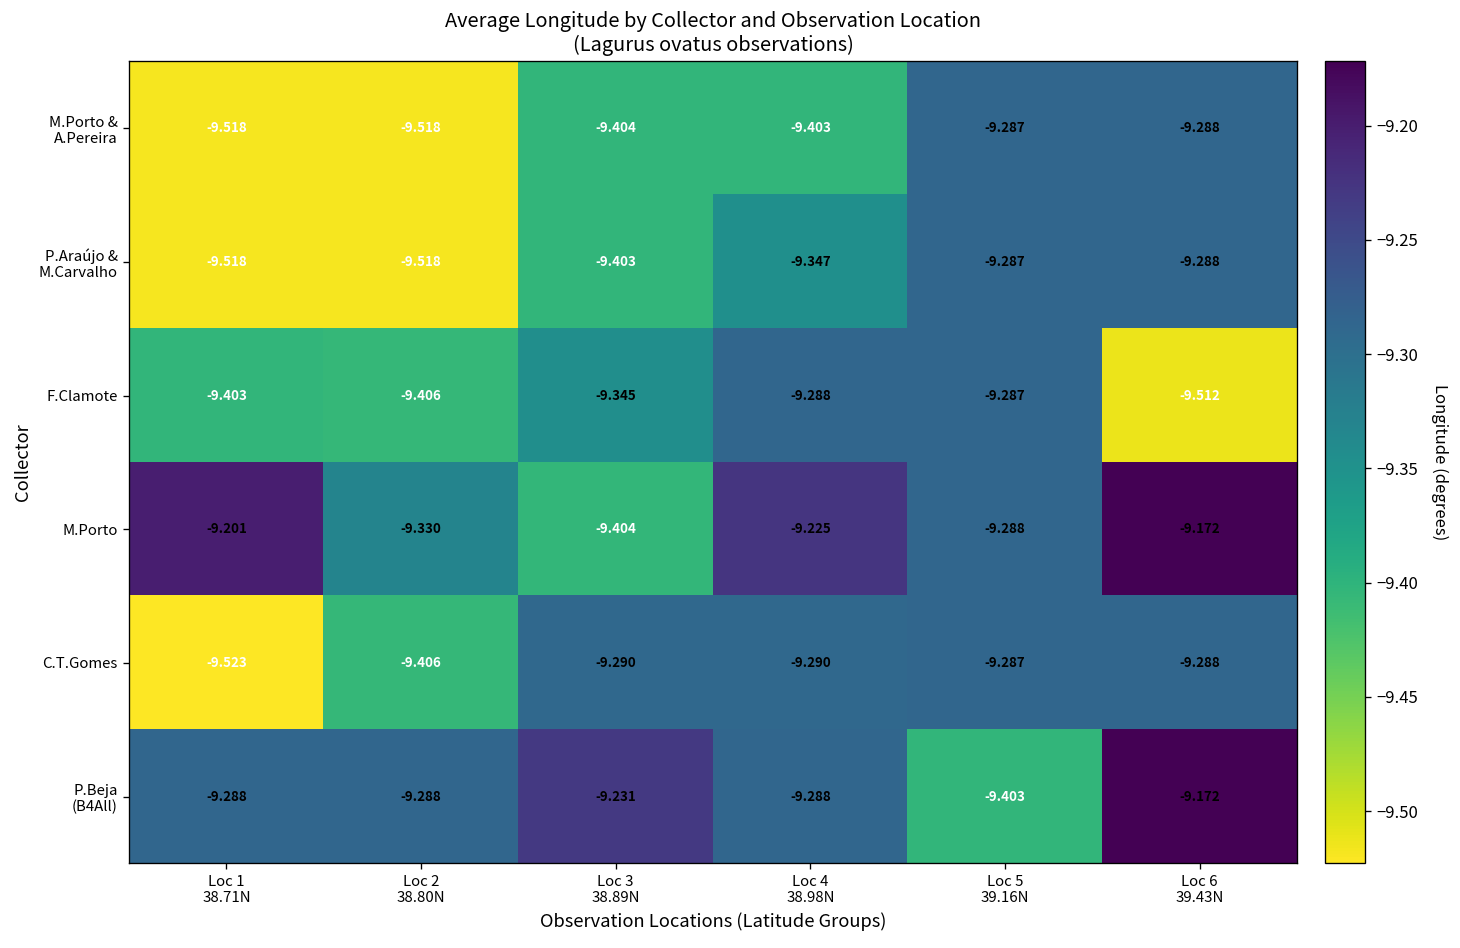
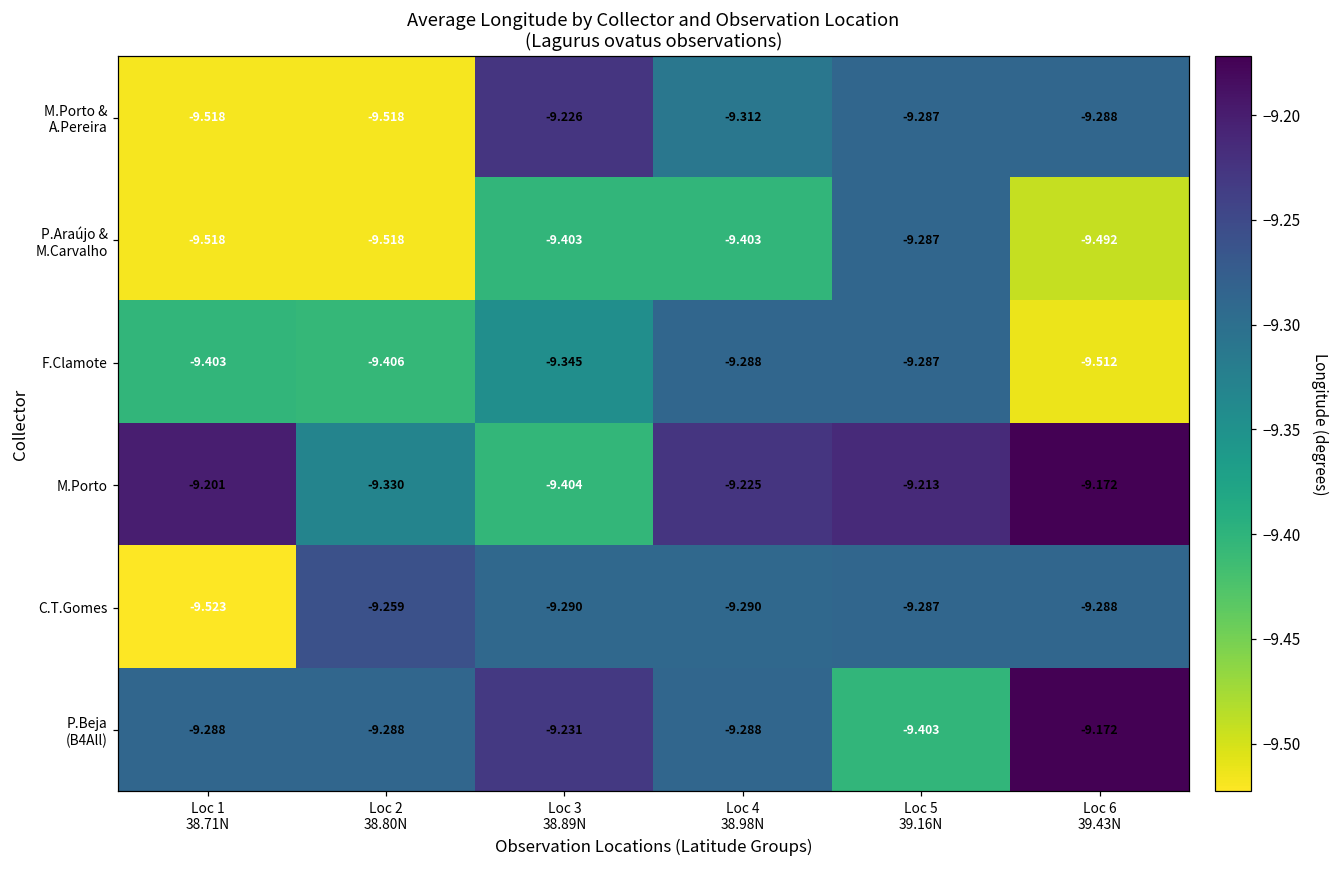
  {
    "M.Porto & A.Pereira": {
      "Loc 1 38.71N": -9.518,
      "Loc 2 38.80N": -9.518,
-     "Loc 3 38.89N": -9.404,
-     "Loc 4 38.98N": -9.403,
+     "Loc 3 38.89N": -9.226,
+     "Loc 4 38.98N": -9.312,
      "Loc 5 39.16N": -9.287,
      "Loc 6 39.43N": -9.288
    },
    "P.Araújo & M.Carvalho": {
      "Loc 1 38.71N": -9.518,
      "Loc 2 38.80N": -9.518,
      "Loc 3 38.89N": -9.403,
-     "Loc 4 38.98N": -9.347,
+     "Loc 4 38.98N": -9.403,
      "Loc 5 39.16N": -9.287,
-     "Loc 6 39.43N": -9.288
+     "Loc 6 39.43N": -9.492
    },
    "F.Clamote": {
      "Loc 1 38.71N": -9.403,
      "Loc 2 38.80N": -9.406,
      "Loc 3 38.89N": -9.345,
      "Loc 4 38.98N": -9.288,
      "Loc 5 39.16N": -9.287,
      "Loc 6 39.43N": -9.512
    },
    "M.Porto": {
      "Loc 1 38.71N": -9.201,
      "Loc 2 38.80N": -9.330,
      "Loc 3 38.89N": -9.404,
      "Loc 4 38.98N": -9.225,
-     "Loc 5 39.16N": -9.288,
+     "Loc 5 39.16N": -9.213,
      "Loc 6 39.43N": -9.172
    },
    "C.T.Gomes": {
      "Loc 1 38.71N": -9.523,
-     "Loc 2 38.80N": -9.406,
+     "Loc 2 38.80N": -9.259,
      "Loc 3 38.89N": -9.290,
      "Loc 4 38.98N": -9.290,
      "Loc 5 39.16N": -9.287,
      "Loc 6 39.43N": -9.288
    },
    "P.Beja (B4All)": {
      "Loc 1 38.71N": -9.288,
      "Loc 2 38.80N": -9.288,
      "Loc 3 38.89N": -9.231,
      "Loc 4 38.98N": -9.288,
      "Loc 5 39.16N": -9.403,
      "Loc 6 39.43N": -9.172
    }
  }
